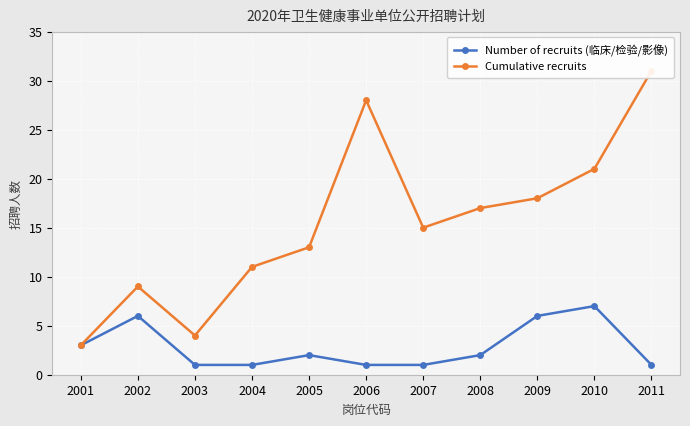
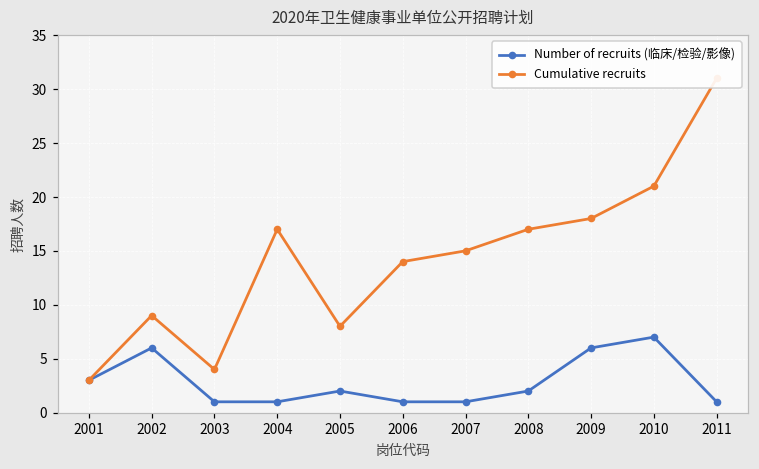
  {
    "Number of recruits (临床/检验/影像)": {
      "2002": 6,
      "2003": 1,
      "2004": 1,
      "2005": 2,
      "2006": 1,
      "2007": 1,
      "2008": 2,
      "2009": 6,
      "2010": 7,
      "2011": 1
    },
    "Cumulative recruits": {
      "2002": 9,
      "2003": 4,
-     "2004": 11,
-     "2005": 13,
-     "2006": 28,
+     "2004": 17,
+     "2005": 8,
+     "2006": 14,
      "2007": 15,
      "2008": 17,
      "2009": 18,
      "2010": 21
    }
  }
